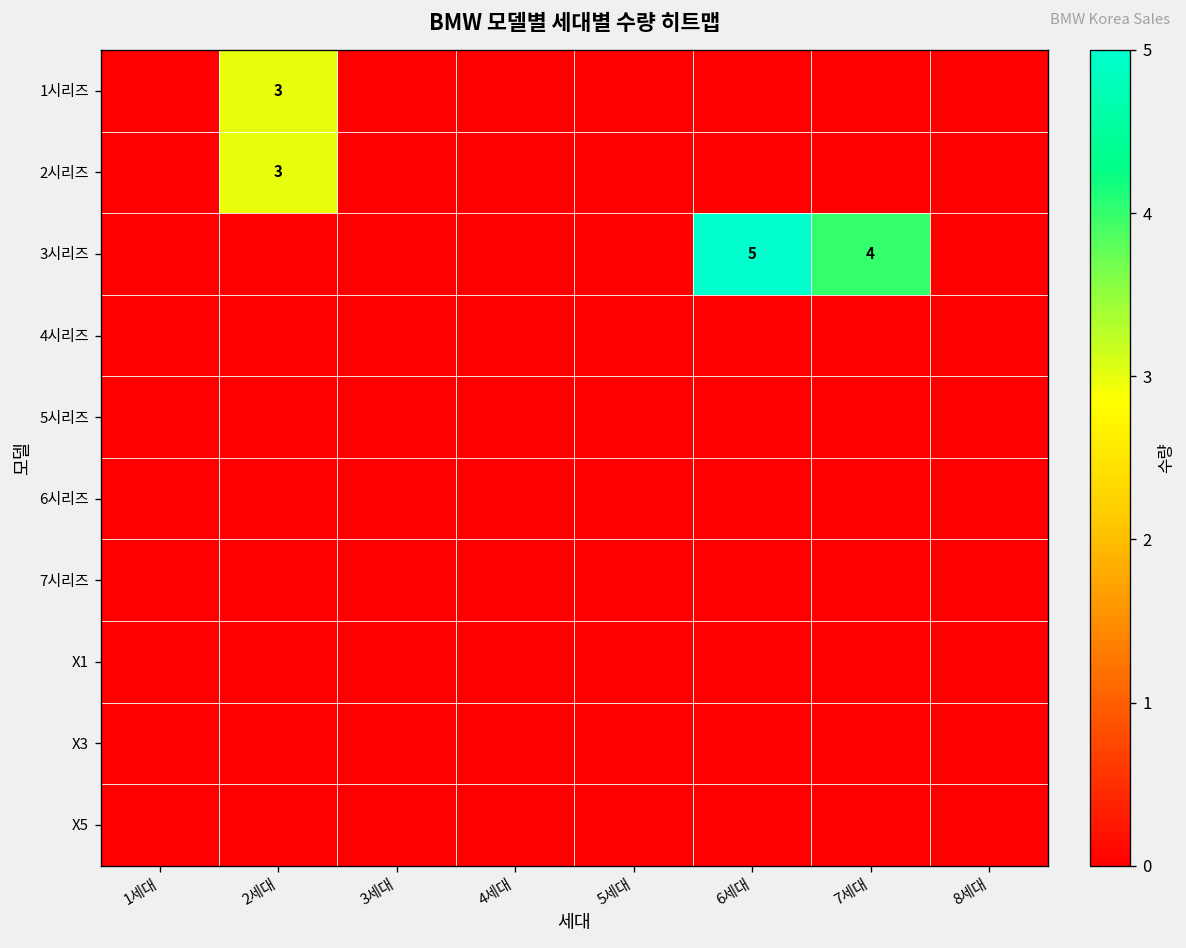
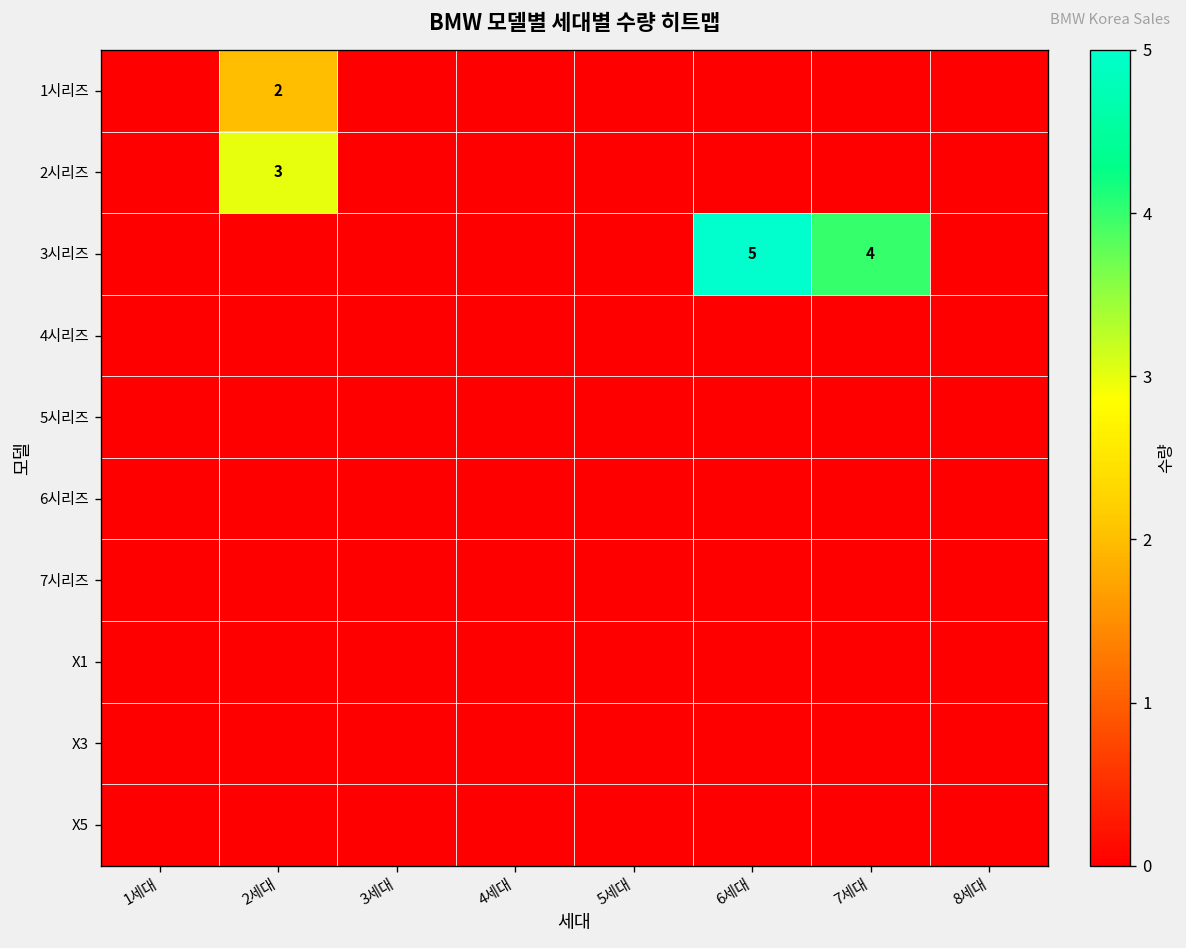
  {
    "1시리즈": {
-     "2세대": 3
+     "2세대": 2
    },
    "2시리즈": {
      "2세대": 3
    },
    "3시리즈": {
      "6세대": 5,
      "7세대": 4
    }
  }
